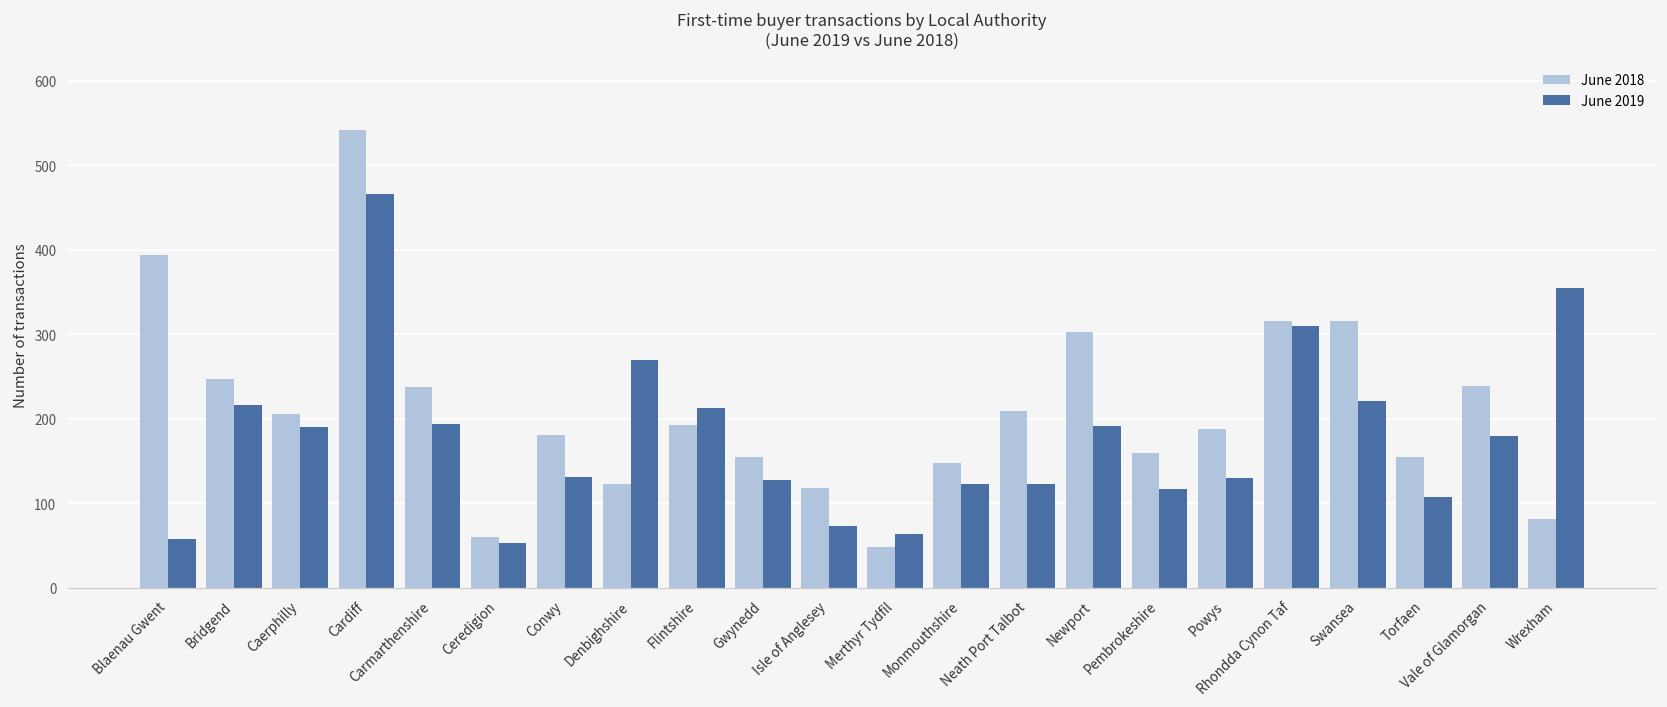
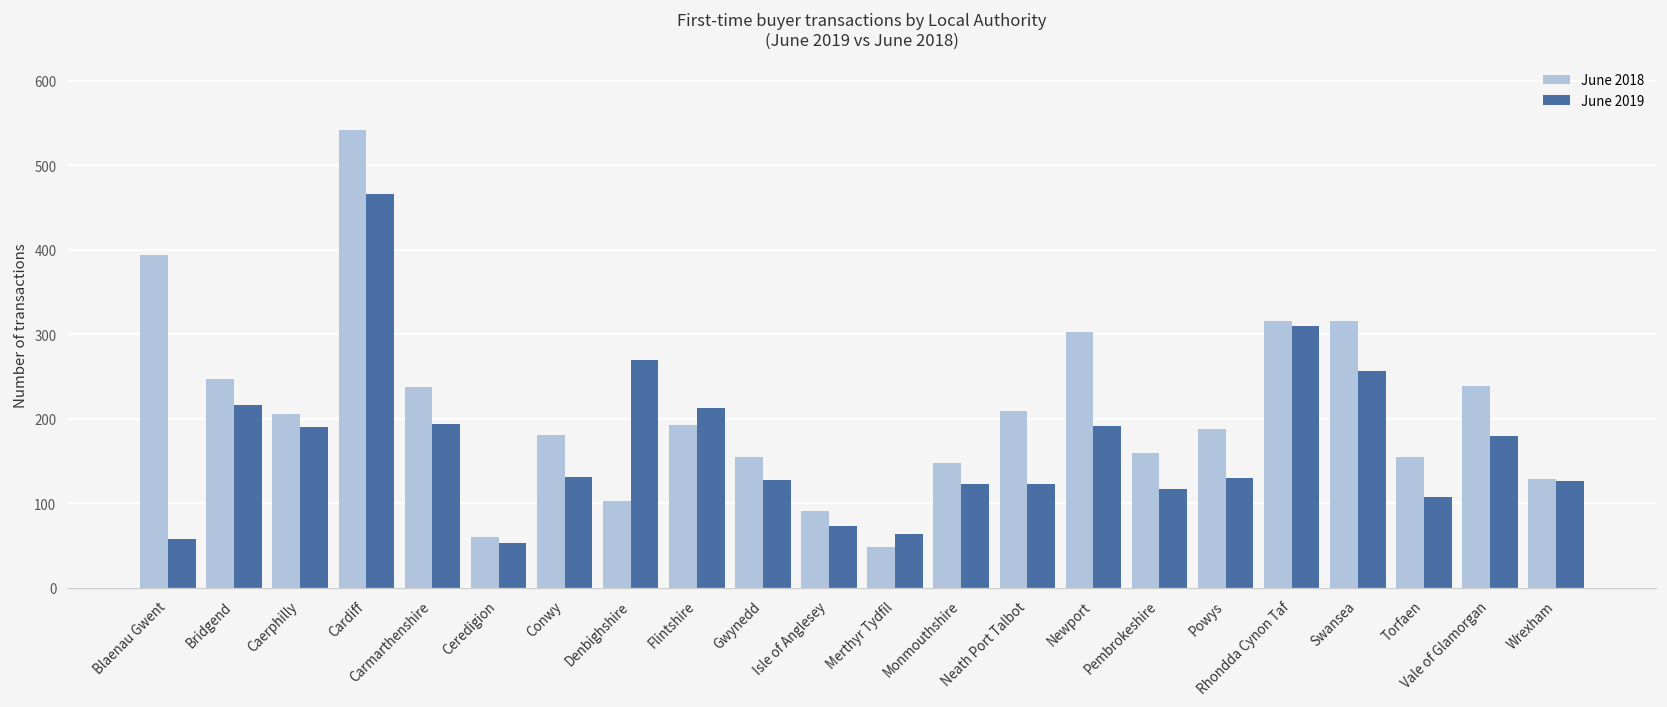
  {
    "June 2018": {
      "Blaenau Gwent": 390,
      "Bridgend": 250,
      "Caerphilly": 210,
      "Cardiff": 540,
      "Carmarthenshire": 240,
      "Ceredigion": 60,
      "Conwy": 180,
-     "Denbighshire": 120,
+     "Denbighshire": 100,
      "Flintshire": 190,
      "Gwynedd": 160,
-     "Isle of Anglesey": 120,
+     "Isle of Anglesey": 90,
      "Merthyr Tydfil": 50,
      "Monmouthshire": 150,
      "Neath Port Talbot": 210,
      "Newport": 300,
      "Pembrokeshire": 160,
      "Powys": 190,
      "Rhondda Cynon Taf": 320,
      "Swansea": 320,
      "Torfaen": 150,
      "Vale of Glamorgan": 240,
-     "Wrexham": 80
+     "Wrexham": 130
    },
    "June 2019": {
      "Blaenau Gwent": 60,
      "Bridgend": 220,
      "Caerphilly": 190,
      "Cardiff": 470,
      "Carmarthenshire": 190,
      "Ceredigion": 50,
      "Conwy": 130,
      "Denbighshire": 270,
      "Flintshire": 210,
      "Gwynedd": 130,
      "Isle of Anglesey": 70,
      "Merthyr Tydfil": 60,
      "Monmouthshire": 120,
      "Neath Port Talbot": 120,
      "Newport": 190,
      "Pembrokeshire": 120,
      "Powys": 130,
      "Rhondda Cynon Taf": 310,
-     "Swansea": 220,
+     "Swansea": 260,
      "Torfaen": 110,
      "Vale of Glamorgan": 180,
-     "Wrexham": 360
+     "Wrexham": 130
    }
  }
